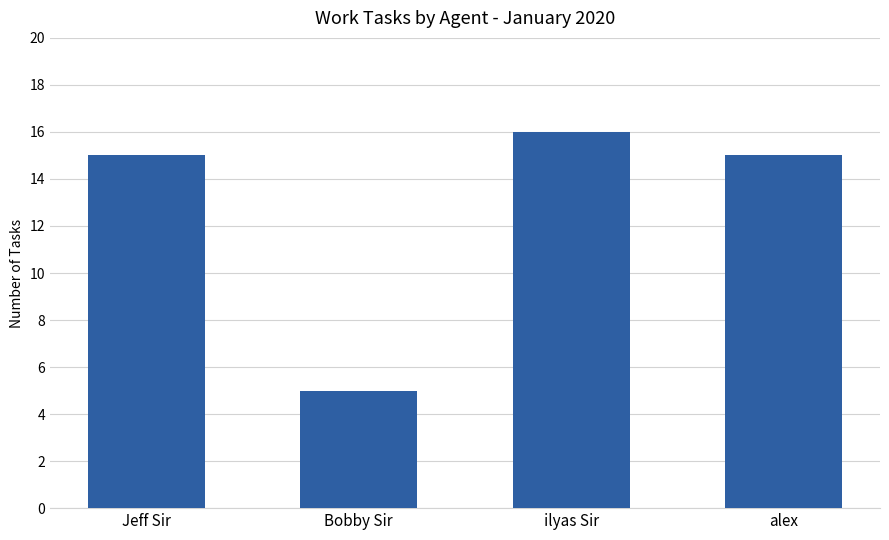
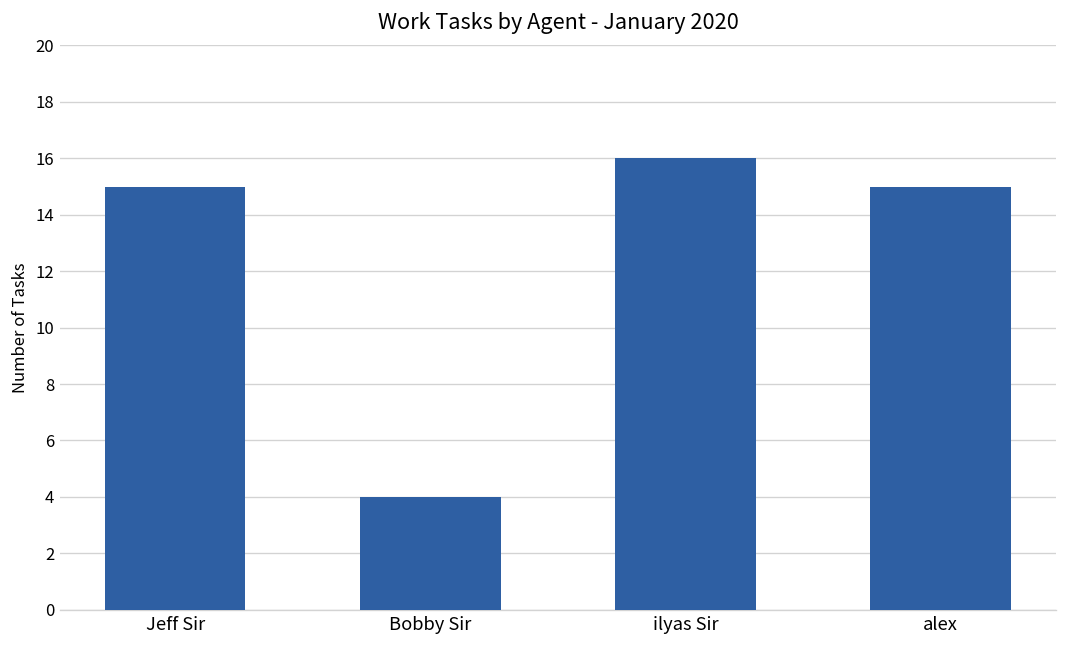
  {
    "Jeff Sir": 15,
-   "Bobby Sir": 5,
+   "Bobby Sir": 4,
    "ilyas Sir": 16,
    "alex": 15
  }
